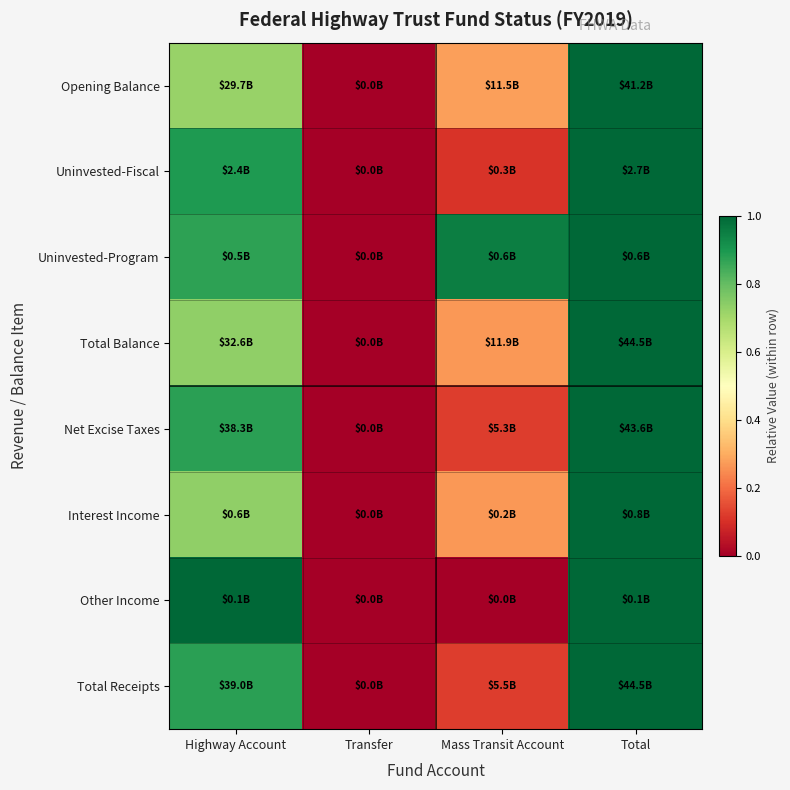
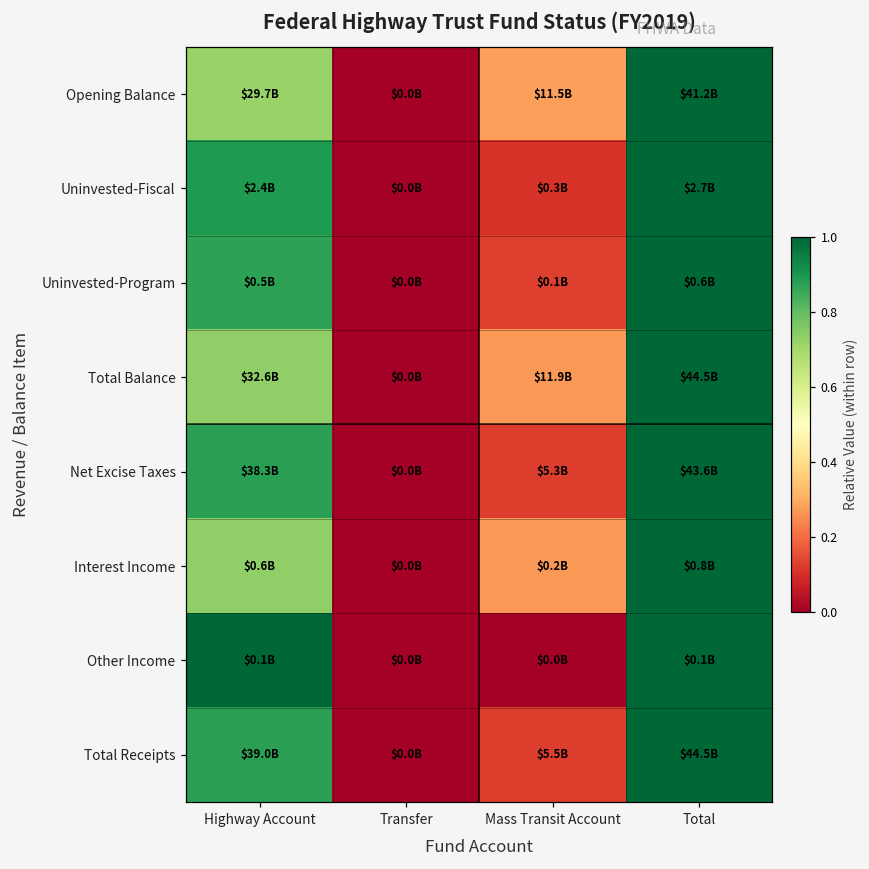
  {
    "Opening Balance": {
      "Highway Account": "$29.7B",
      "Transfer": "$0.0B",
      "Mass Transit Account": "$11.5B",
      "Total": "$41.2B"
    },
    "Uninvested-Fiscal": {
      "Highway Account": "$2.4B",
      "Transfer": "$0.0B",
      "Mass Transit Account": "$0.3B",
      "Total": "$2.7B"
    },
    "Uninvested-Program": {
      "Highway Account": "$0.5B",
      "Transfer": "$0.0B",
-     "Mass Transit Account": "$0.6B",
+     "Mass Transit Account": "$0.1B",
      "Total": "$0.6B"
    },
    "Total Balance": {
      "Highway Account": "$32.6B",
      "Transfer": "$0.0B",
      "Mass Transit Account": "$11.9B",
      "Total": "$44.5B"
    },
    "Net Excise Taxes": {
      "Highway Account": "$38.3B",
      "Transfer": "$0.0B",
      "Mass Transit Account": "$5.3B",
      "Total": "$43.6B"
    },
    "Interest Income": {
      "Highway Account": "$0.6B",
      "Transfer": "$0.0B",
      "Mass Transit Account": "$0.2B",
      "Total": "$0.8B"
    },
    "Other Income": {
      "Highway Account": "$0.1B",
      "Transfer": "$0.0B",
      "Mass Transit Account": "$0.0B",
      "Total": "$0.1B"
    },
    "Total Receipts": {
      "Highway Account": "$39.0B",
      "Transfer": "$0.0B",
      "Mass Transit Account": "$5.5B",
      "Total": "$44.5B"
    }
  }
